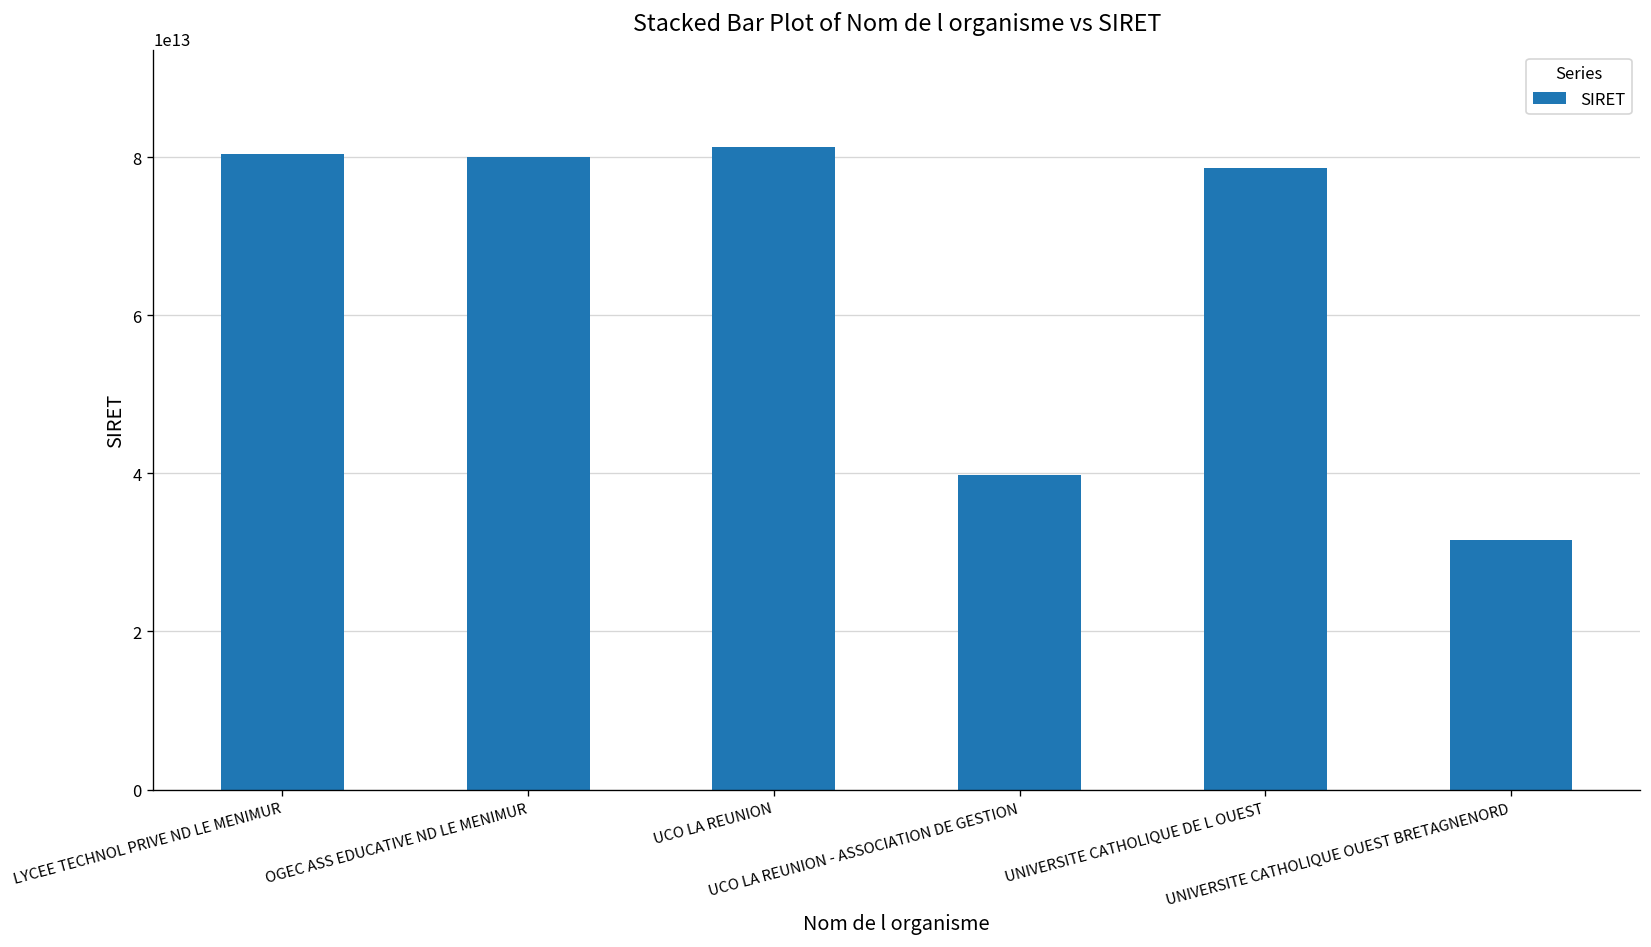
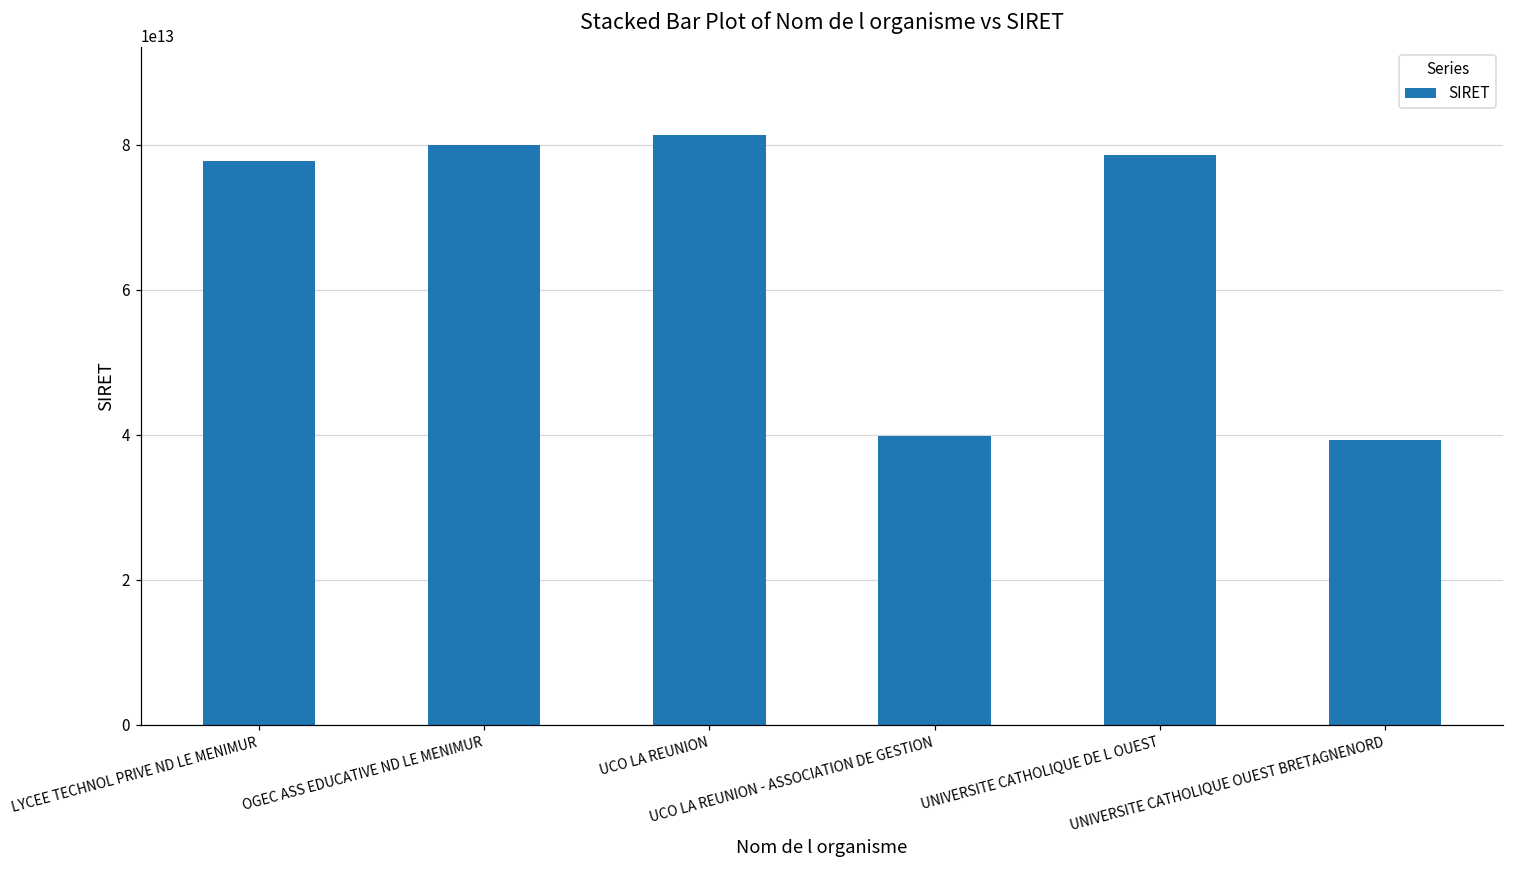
  {
-   "LYCEE TECHNOL PRIVE ND LE MENIMUR": 80000000000000,
+   "LYCEE TECHNOL PRIVE ND LE MENIMUR": 78000000000000,
    "OGEC ASS EDUCATIVE ND LE MENIMUR": 80000000000000,
    "UCO LA REUNION": 81000000000000,
    "UCO LA REUNION - ASSOCIATION DE GESTION": 40000000000000,
    "UNIVERSITE CATHOLIQUE DE L OUEST": 79000000000000,
-   "UNIVERSITE CATHOLIQUE OUEST BRETAGNENORD": 32000000000000
+   "UNIVERSITE CATHOLIQUE OUEST BRETAGNENORD": 39000000000000
  }
